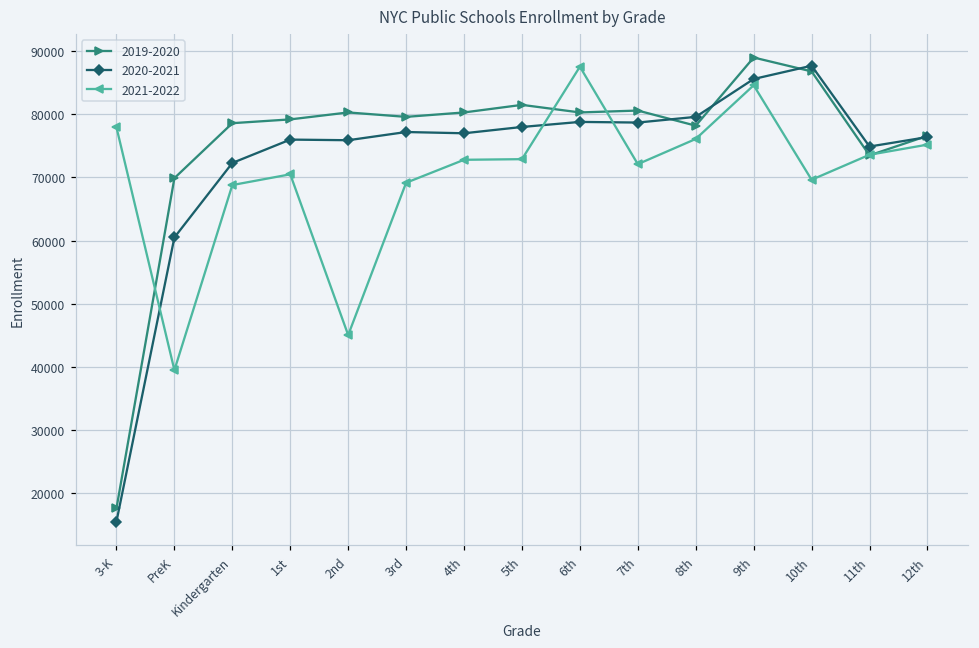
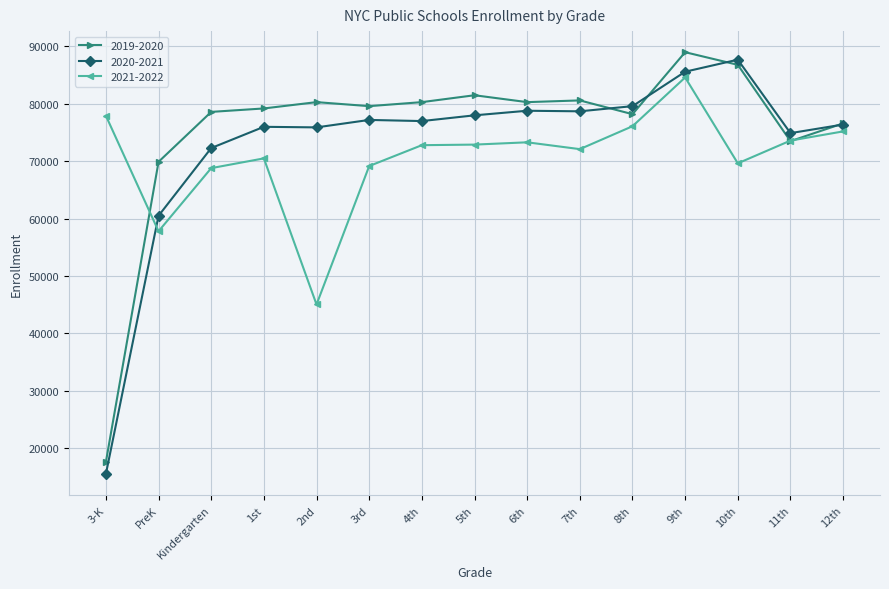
  {
    "2021-2022": {
      "3-K": 78000,
-     "PreK": 39000,
+     "PreK": 58000,
      "Kindergarten": 69000,
      "1st": 71000,
      "2nd": 45000,
      "3rd": 69000,
      "4th": 73000,
      "5th": 73000,
-     "6th": 88000,
+     "6th": 73000,
      "7th": 72000,
      "8th": 76000,
      "9th": 85000,
      "10th": 70000,
      "12th": 75000
    }
  }
